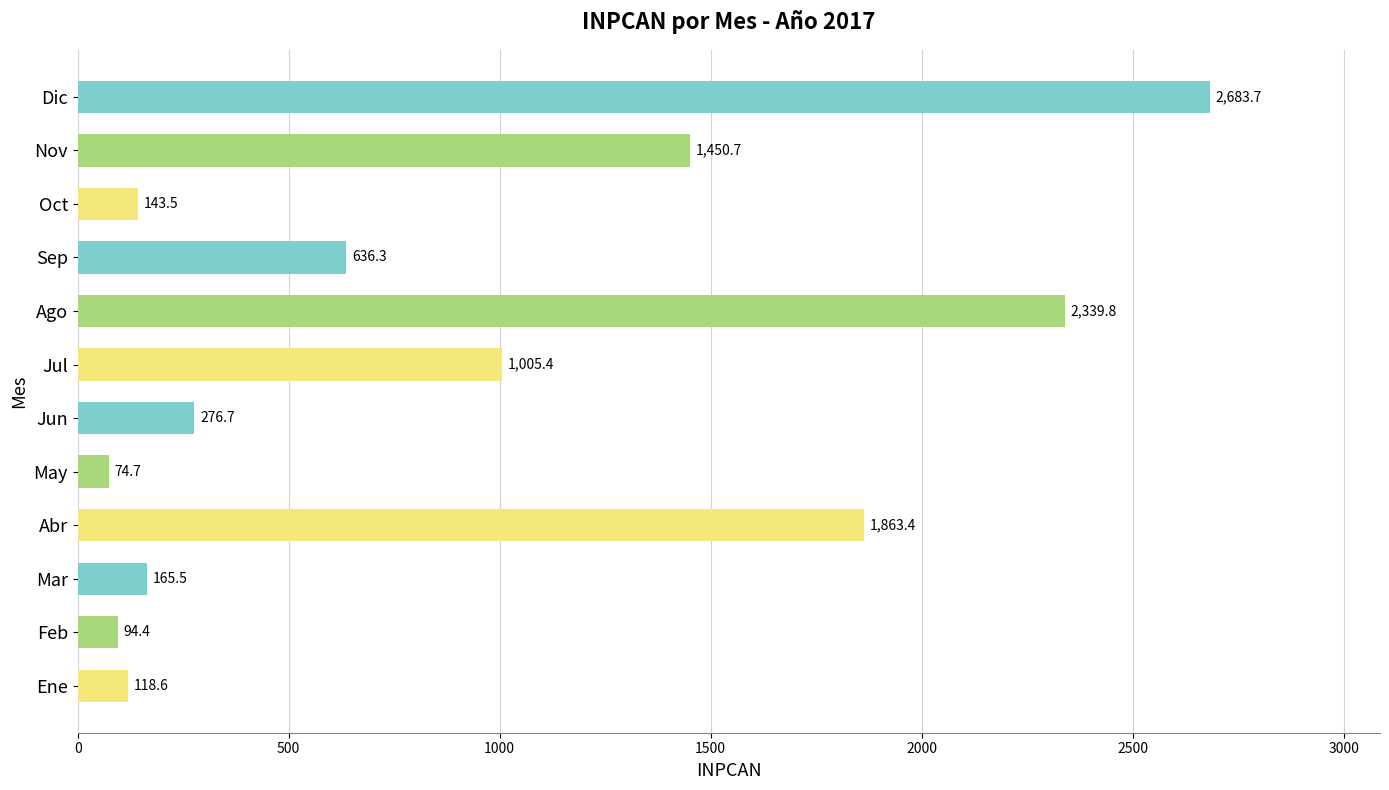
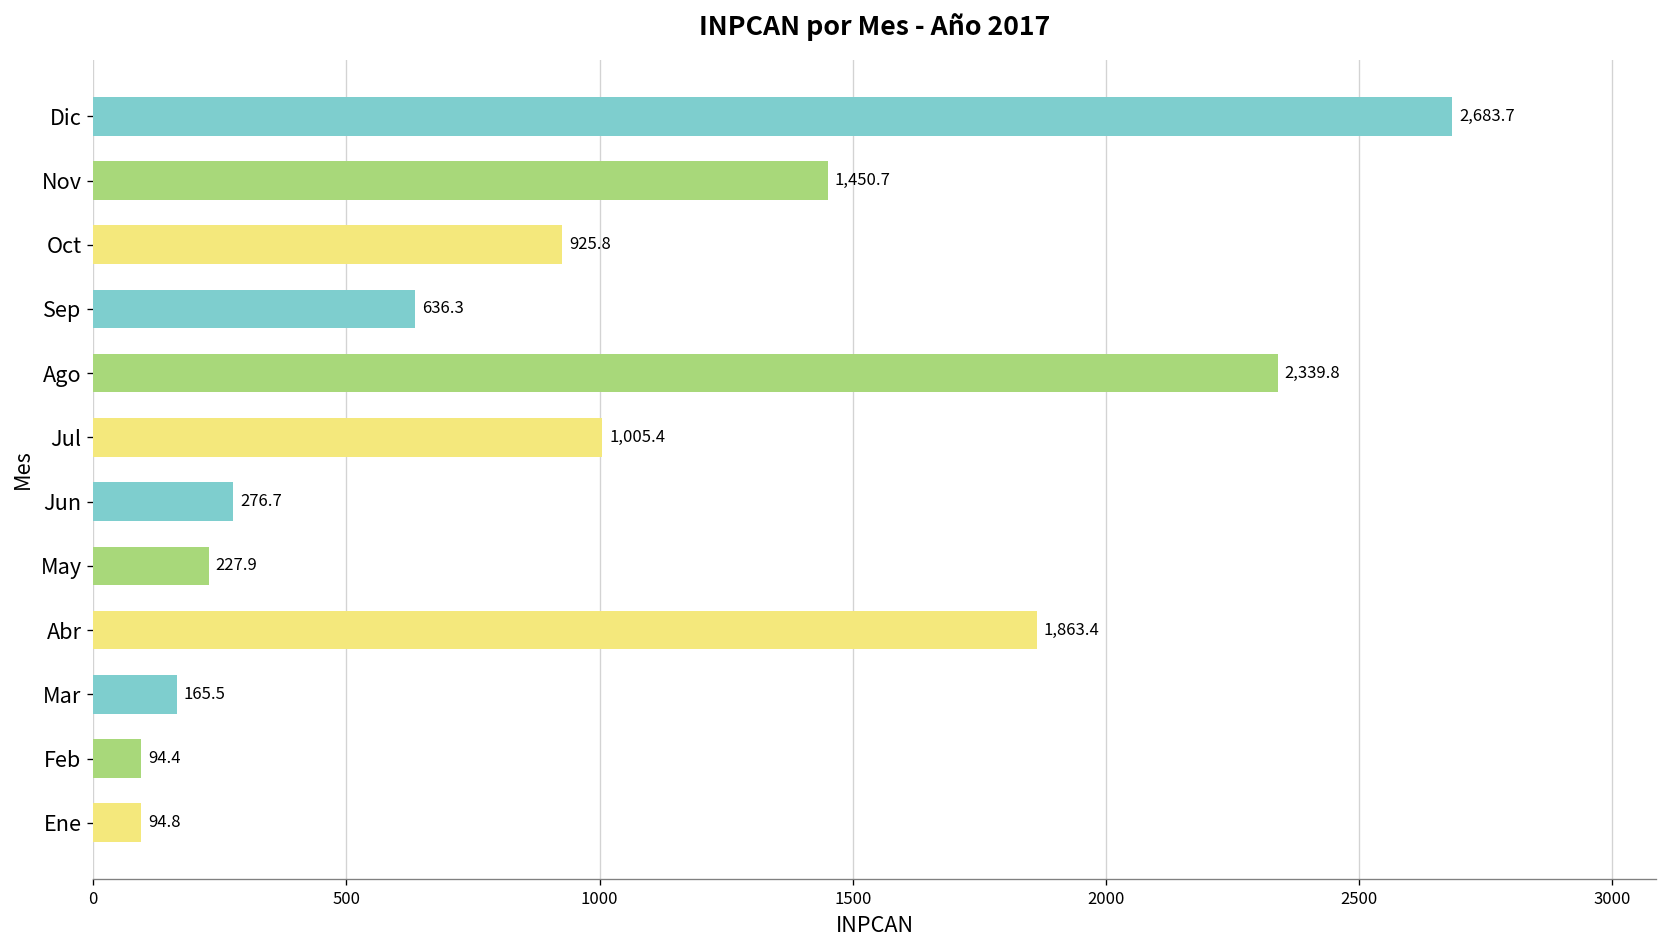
  {
    "Dic": "2,683.7",
    "Nov": "1,450.7",
-   "Oct": "143.5",
+   "Oct": "925.8",
    "Sep": "636.3",
    "Ago": "2,339.8",
    "Jul": "1,005.4",
    "Jun": "276.7",
-   "May": "74.7",
+   "May": "227.9",
    "Abr": "1,863.4",
    "Mar": "165.5",
    "Feb": "94.4",
-   "Ene": "118.6"
+   "Ene": "94.8"
  }
